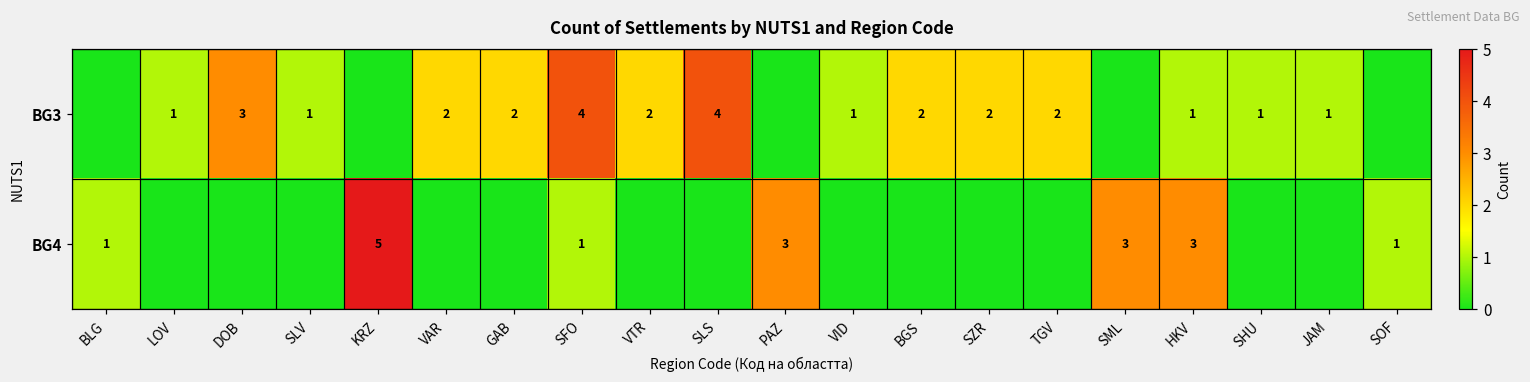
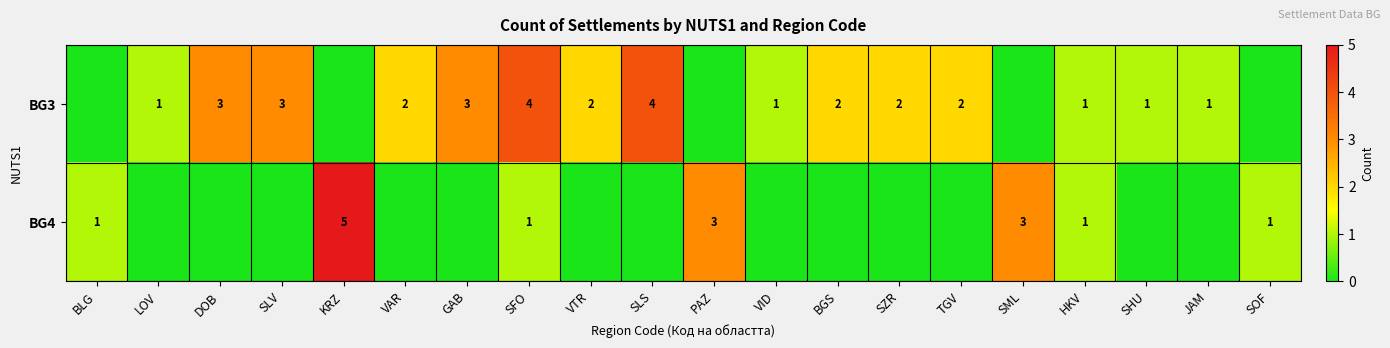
  {
    "BG3": {
      "LOV": 1,
      "DOB": 3,
-     "SLV": 1,
+     "SLV": 3,
      "VAR": 2,
-     "GAB": 2,
+     "GAB": 3,
      "SFO": 4,
      "VTR": 2,
      "SLS": 4,
      "VID": 1,
      "BGS": 2,
      "SZR": 2,
      "TGV": 2,
      "HKV": 1,
      "SHU": 1,
      "JAM": 1
    },
    "BG4": {
      "BLG": 1,
      "KRZ": 5,
      "SFO": 1,
      "PAZ": 3,
      "SML": 3,
-     "HKV": 3,
+     "HKV": 1,
      "SOF": 1
    }
  }
